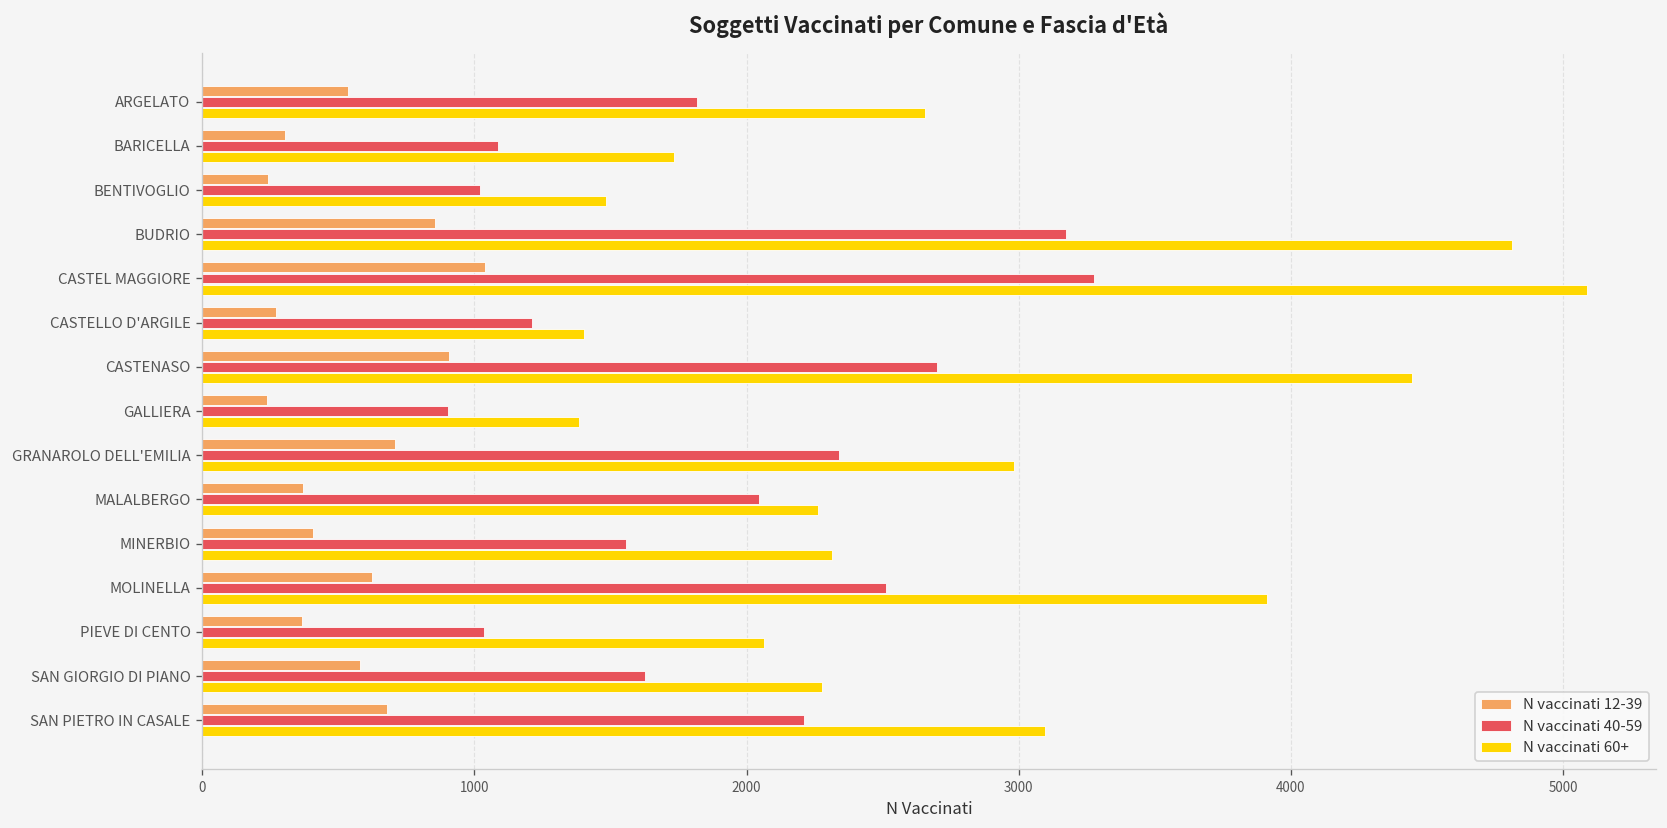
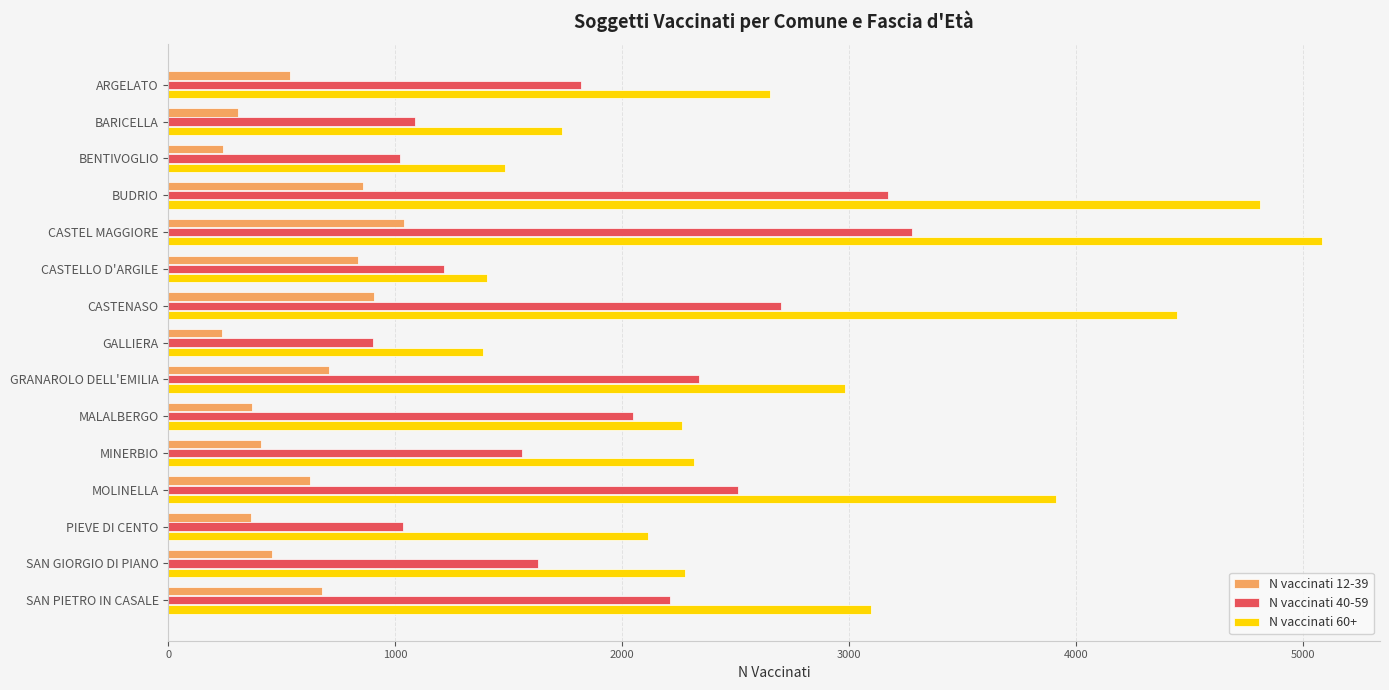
  {
    "N vaccinati 12-39": {
      "ARGELATO": 540,
      "BARICELLA": 310,
      "BENTIVOGLIO": 240,
      "BUDRIO": 860,
      "CASTEL MAGGIORE": 1040,
-     "CASTELLO D'ARGILE": 270,
+     "CASTELLO D'ARGILE": 840,
      "CASTENASO": 910,
      "GALLIERA": 240,
      "GRANAROLO DELL'EMILIA": 710,
      "MALALBERGO": 370,
      "MINERBIO": 410,
      "MOLINELLA": 620,
      "PIEVE DI CENTO": 370,
-     "SAN GIORGIO DI PIANO": 580,
+     "SAN GIORGIO DI PIANO": 460,
      "SAN PIETRO IN CASALE": 680
    },
    "N vaccinati 40-59": {
      "ARGELATO": 1820,
      "BARICELLA": 1090,
      "BENTIVOGLIO": 1020,
      "BUDRIO": 3170,
      "CASTEL MAGGIORE": 3280,
      "CASTELLO D'ARGILE": 1210,
      "CASTENASO": 2700,
      "GALLIERA": 900,
      "GRANAROLO DELL'EMILIA": 2340,
      "MALALBERGO": 2050,
      "MINERBIO": 1560,
      "MOLINELLA": 2510,
      "PIEVE DI CENTO": 1040,
      "SAN GIORGIO DI PIANO": 1630,
      "SAN PIETRO IN CASALE": 2210
    },
    "N vaccinati 60+": {
      "ARGELATO": 2650,
      "BARICELLA": 1730,
      "BENTIVOGLIO": 1480,
      "BUDRIO": 4810,
      "CASTEL MAGGIORE": 5090,
      "CASTELLO D'ARGILE": 1400,
      "CASTENASO": 4450,
      "GALLIERA": 1390,
      "GRANAROLO DELL'EMILIA": 2980,
      "MALALBERGO": 2260,
      "MINERBIO": 2320,
      "MOLINELLA": 3910,
-     "PIEVE DI CENTO": 2060,
+     "PIEVE DI CENTO": 2110,
      "SAN GIORGIO DI PIANO": 2280,
      "SAN PIETRO IN CASALE": 3100
    }
  }
